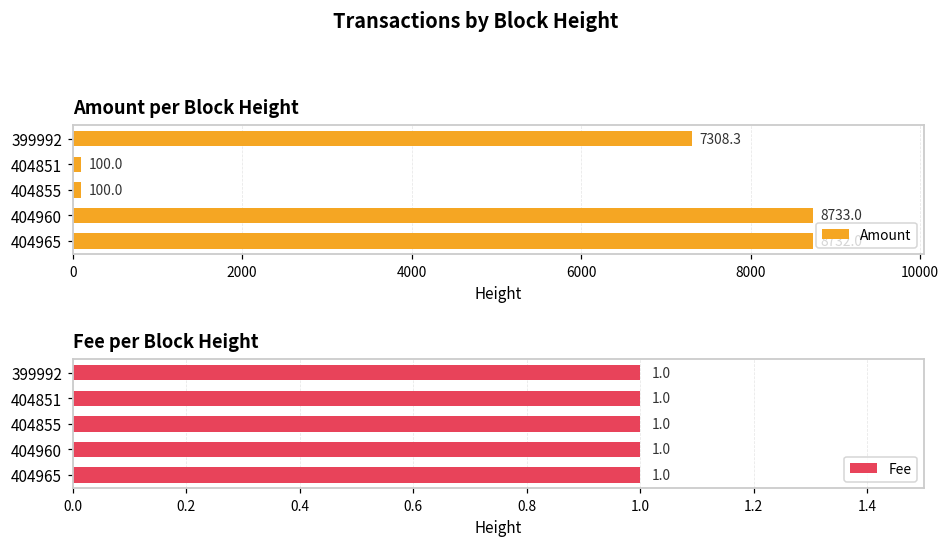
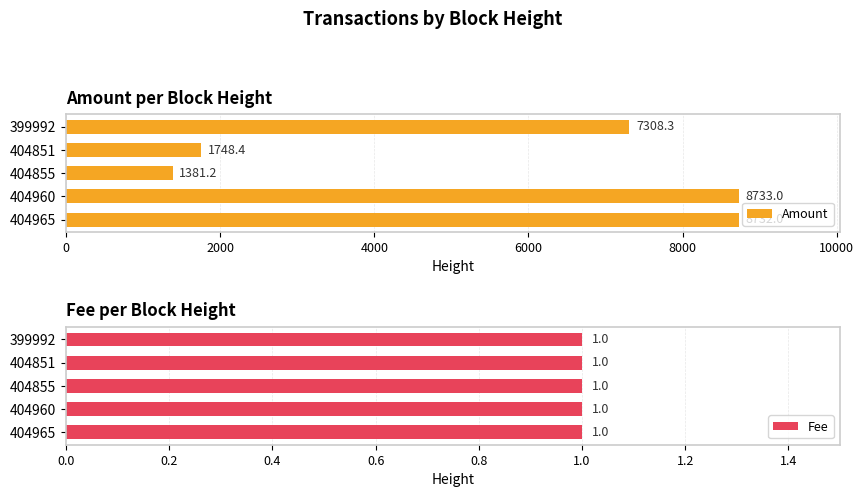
  {
    "Amount per Block Height": {
      "399992": 7308.3,
-     "404851": 100.0,
-     "404855": 100.0
+     "404851": 1748.4,
+     "404855": 1381.2
    },
    "Fee per Block Height": {
      "399992": 1.0,
      "404851": 1.0,
      "404855": 1.0,
      "404960": 1.0,
      "404965": 1.0
    }
  }
